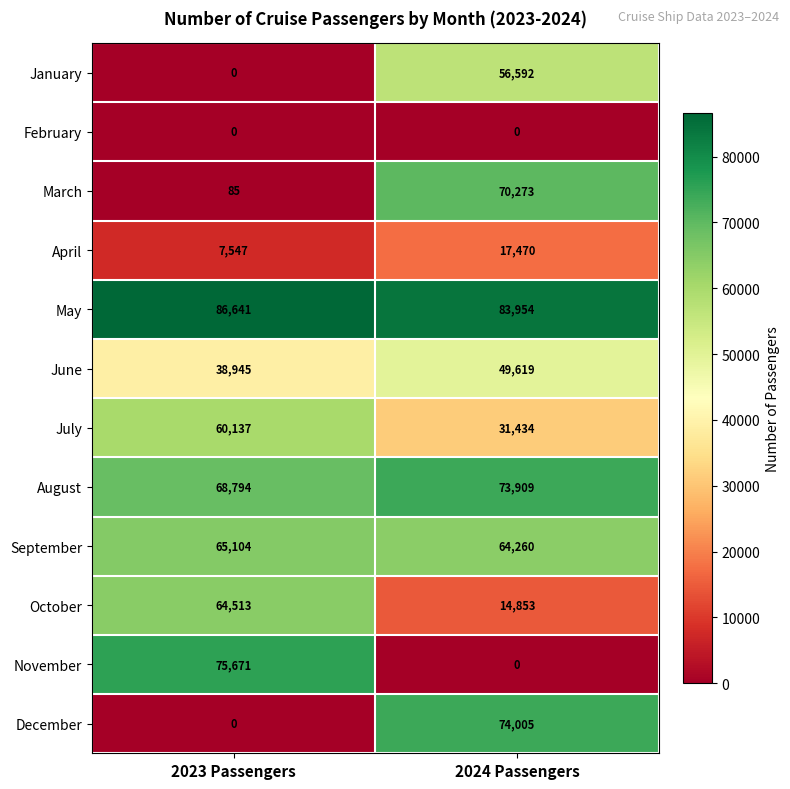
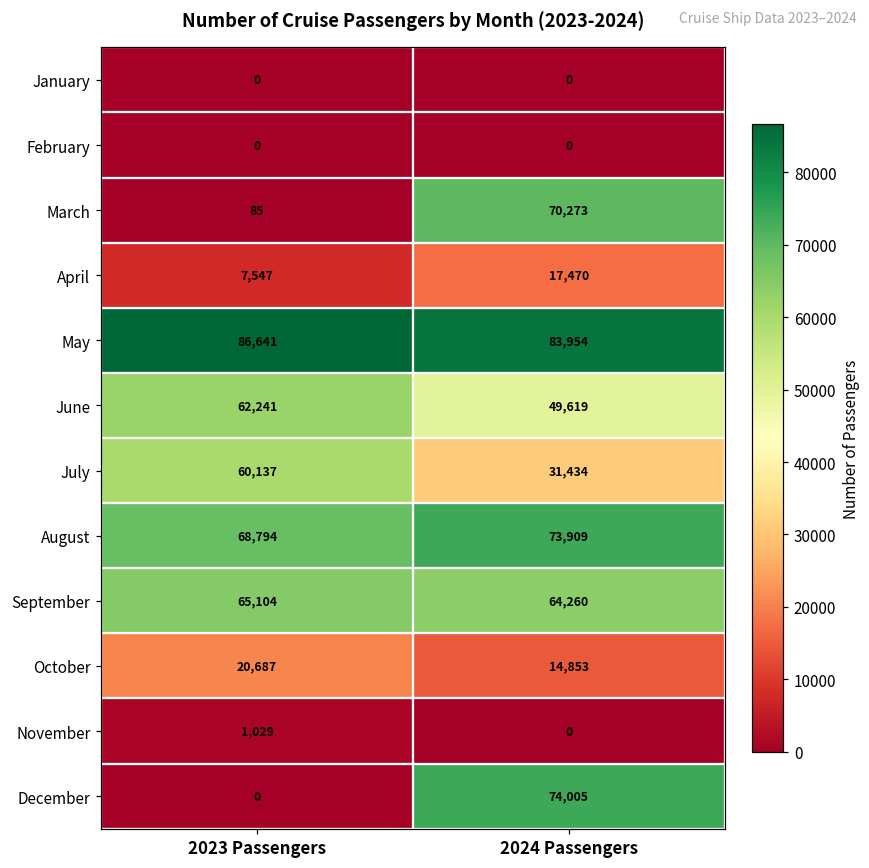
  {
    "January": {
      "2023 Passengers": "0",
-     "2024 Passengers": "56,592"
+     "2024 Passengers": "0"
    },
    "February": {
      "2023 Passengers": "0",
      "2024 Passengers": "0"
    },
    "March": {
      "2023 Passengers": "85",
      "2024 Passengers": "70,273"
    },
    "April": {
      "2023 Passengers": "7,547",
      "2024 Passengers": "17,470"
    },
    "May": {
      "2023 Passengers": "86,641",
      "2024 Passengers": "83,954"
    },
    "June": {
-     "2023 Passengers": "38,945",
+     "2023 Passengers": "62,241",
      "2024 Passengers": "49,619"
    },
    "July": {
      "2023 Passengers": "60,137",
      "2024 Passengers": "31,434"
    },
    "August": {
      "2023 Passengers": "68,794",
      "2024 Passengers": "73,909"
    },
    "September": {
      "2023 Passengers": "65,104",
      "2024 Passengers": "64,260"
    },
    "October": {
-     "2023 Passengers": "64,513",
+     "2023 Passengers": "20,687",
      "2024 Passengers": "14,853"
    },
    "November": {
-     "2023 Passengers": "75,671",
+     "2023 Passengers": "1,029",
      "2024 Passengers": "0"
    },
    "December": {
      "2023 Passengers": "0",
      "2024 Passengers": "74,005"
    }
  }
